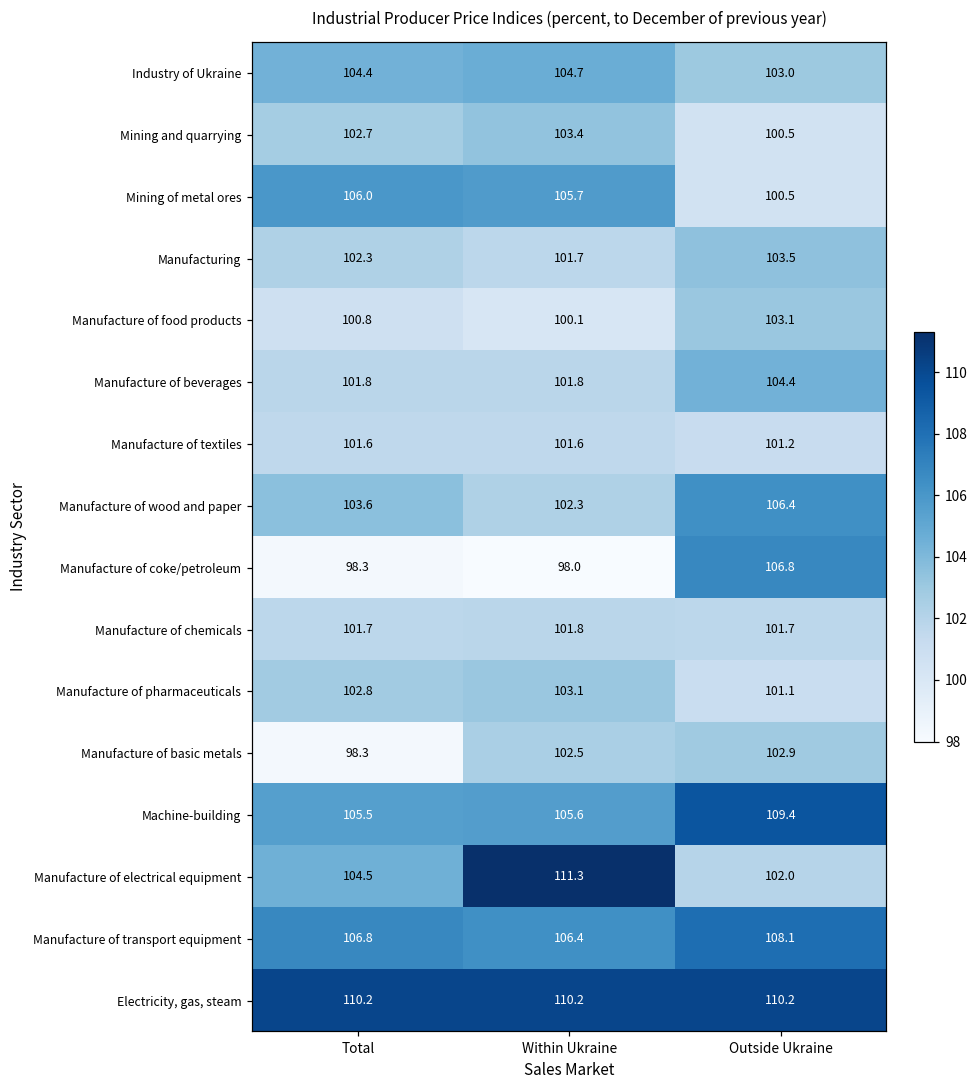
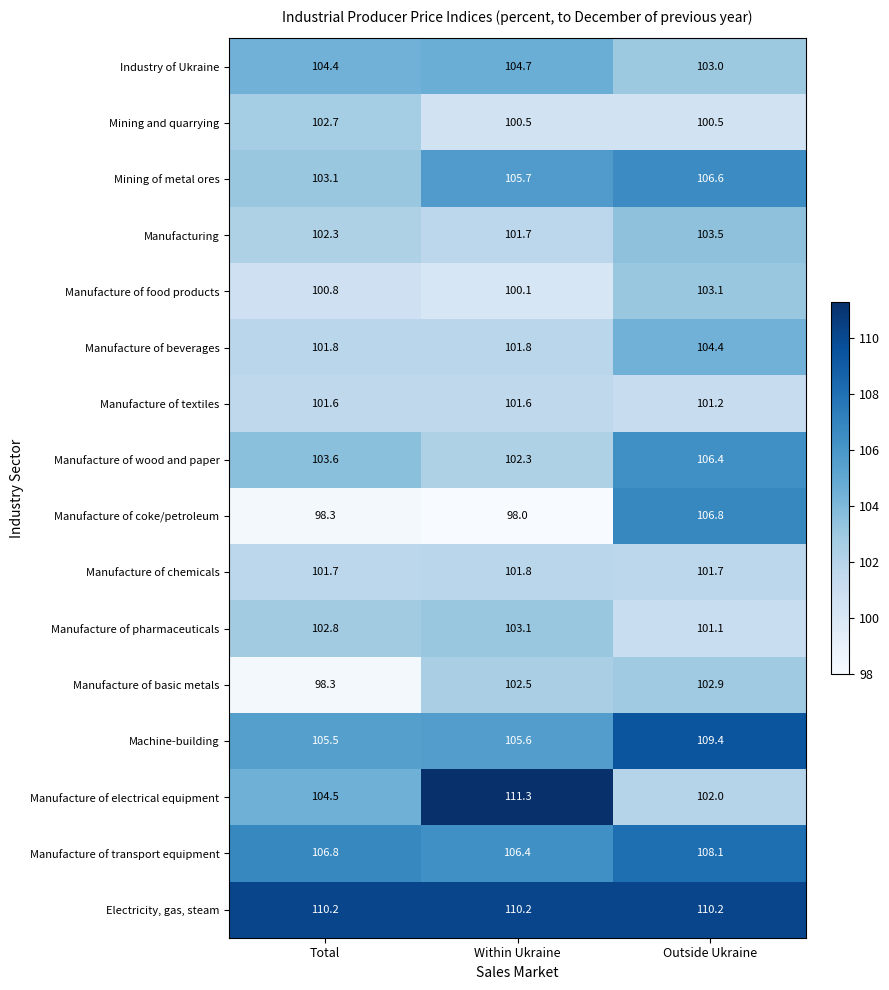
  {
    "Industry of Ukraine": {
      "Total": 104.4,
      "Within Ukraine": 104.7,
      "Outside Ukraine": 103.0
    },
    "Mining and quarrying": {
      "Total": 102.7,
-     "Within Ukraine": 103.4,
+     "Within Ukraine": 100.5,
      "Outside Ukraine": 100.5
    },
    "Mining of metal ores": {
-     "Total": 106.0,
+     "Total": 103.1,
      "Within Ukraine": 105.7,
-     "Outside Ukraine": 100.5
+     "Outside Ukraine": 106.6
    },
    "Manufacturing": {
      "Total": 102.3,
      "Within Ukraine": 101.7,
      "Outside Ukraine": 103.5
    },
    "Manufacture of food products": {
      "Total": 100.8,
      "Within Ukraine": 100.1,
      "Outside Ukraine": 103.1
    },
    "Manufacture of beverages": {
      "Total": 101.8,
      "Within Ukraine": 101.8,
      "Outside Ukraine": 104.4
    },
    "Manufacture of textiles": {
      "Total": 101.6,
      "Within Ukraine": 101.6,
      "Outside Ukraine": 101.2
    },
    "Manufacture of wood and paper": {
      "Total": 103.6,
      "Within Ukraine": 102.3,
      "Outside Ukraine": 106.4
    },
    "Manufacture of coke/petroleum": {
      "Total": 98.3,
      "Within Ukraine": 98.0,
      "Outside Ukraine": 106.8
    },
    "Manufacture of chemicals": {
      "Total": 101.7,
      "Within Ukraine": 101.8,
      "Outside Ukraine": 101.7
    },
    "Manufacture of pharmaceuticals": {
      "Total": 102.8,
      "Within Ukraine": 103.1,
      "Outside Ukraine": 101.1
    },
    "Manufacture of basic metals": {
      "Total": 98.3,
      "Within Ukraine": 102.5,
      "Outside Ukraine": 102.9
    },
    "Machine-building": {
      "Total": 105.5,
      "Within Ukraine": 105.6,
      "Outside Ukraine": 109.4
    },
    "Manufacture of electrical equipment": {
      "Total": 104.5,
      "Within Ukraine": 111.3,
      "Outside Ukraine": 102.0
    },
    "Manufacture of transport equipment": {
      "Total": 106.8,
      "Within Ukraine": 106.4,
      "Outside Ukraine": 108.1
    },
    "Electricity, gas, steam": {
      "Total": 110.2,
      "Within Ukraine": 110.2,
      "Outside Ukraine": 110.2
    }
  }
